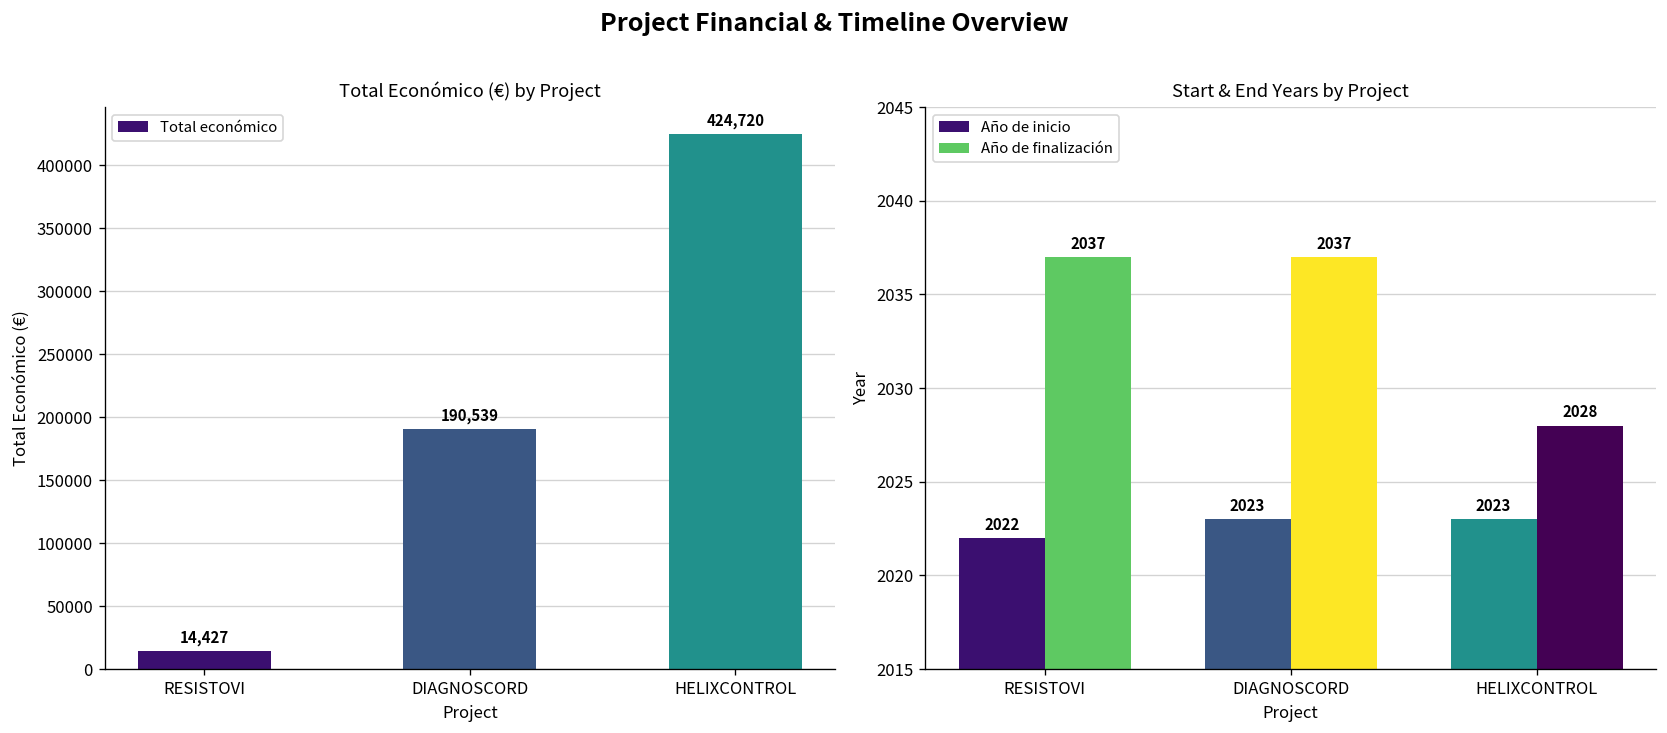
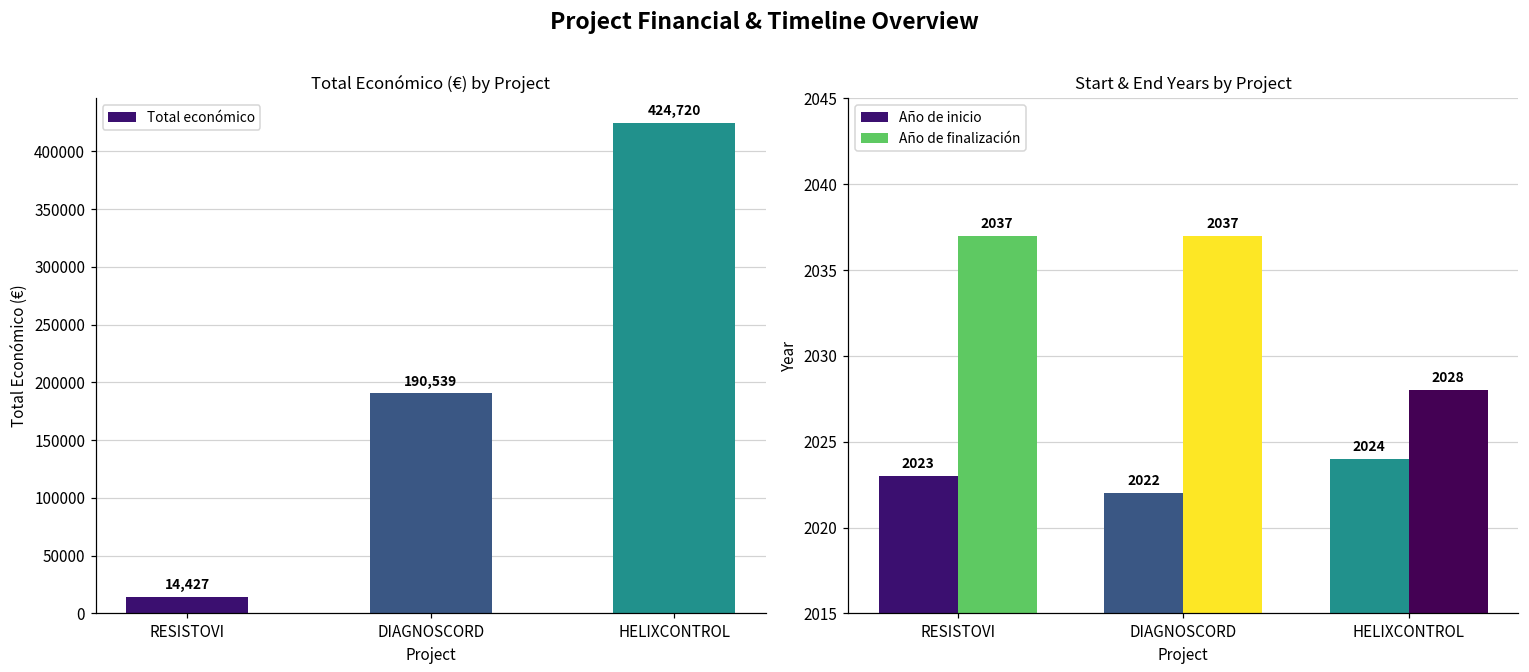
  {
    "Total Económico (€) by Project": {
      "RESISTOVI": "14,427",
      "DIAGNOSCORD": "190,539",
      "HELIXCONTROL": "424,720"
    },
    "Start & End Years by Project": {
      "Año de inicio": {
-       "RESISTOVI": "2022",
-       "DIAGNOSCORD": "2023",
-       "HELIXCONTROL": "2023"
+       "RESISTOVI": "2023",
+       "DIAGNOSCORD": "2022",
+       "HELIXCONTROL": "2024"
      },
      "Año de finalización": {
        "RESISTOVI": "2037",
        "DIAGNOSCORD": "2037",
        "HELIXCONTROL": "2028"
      }
    }
  }
